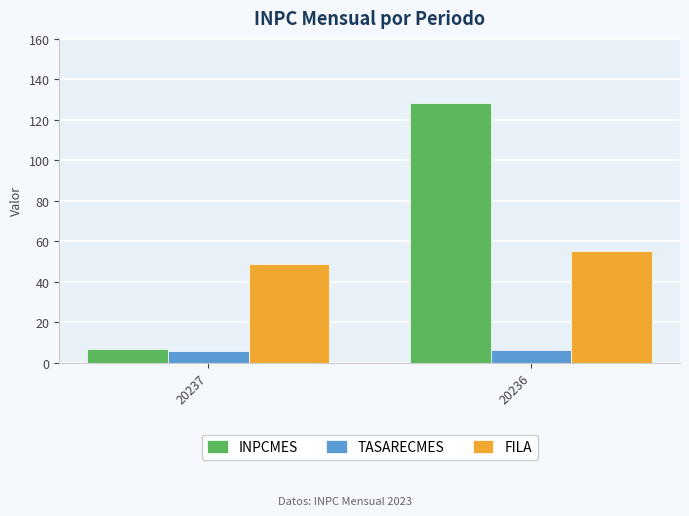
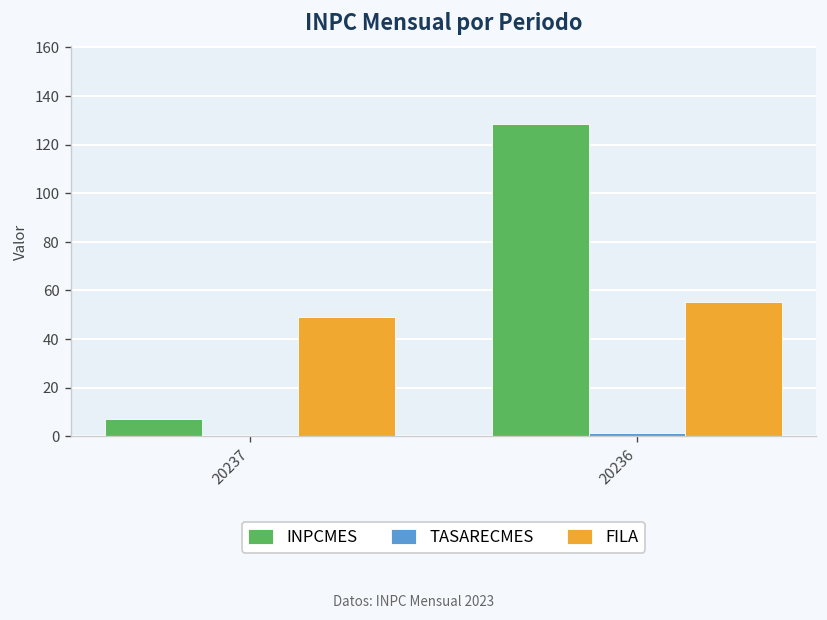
  {
    "INPCMES": {
      "20237": 7,
      "20236": 128
    },
    "TASARECMES": {
-     "20237": 6,
-     "20236": 6
+     "20237": 0,
+     "20236": 1
    },
    "FILA": {
      "20237": 49,
      "20236": 55
    }
  }
